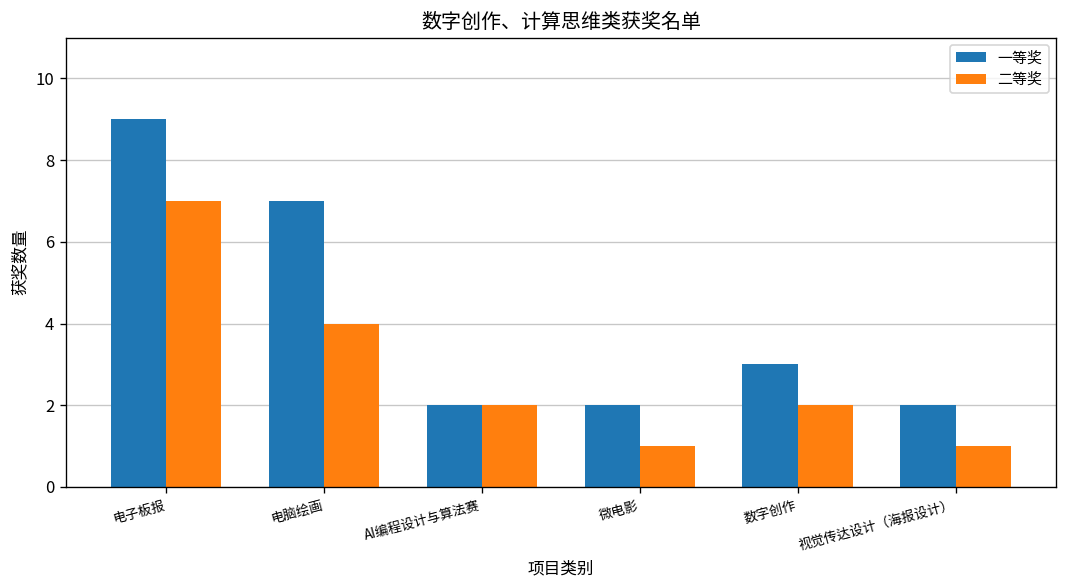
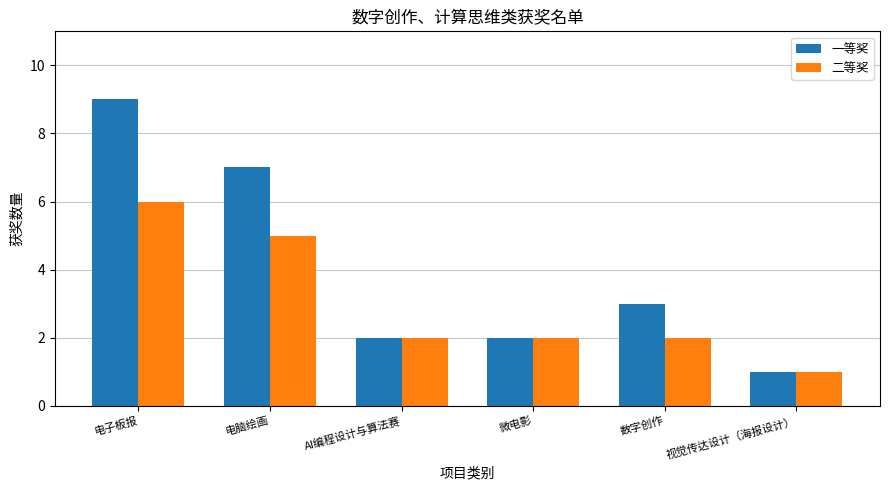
  {
    "一等奖": {
      "电子板报": 9,
      "电脑绘画": 7,
      "AI编程设计与算法赛": 2,
      "微电影": 2,
      "数字创作": 3,
-     "视觉传达设计（海报设计）": 2
+     "视觉传达设计（海报设计）": 1
    },
    "二等奖": {
-     "电子板报": 7,
-     "电脑绘画": 4,
+     "电子板报": 6,
+     "电脑绘画": 5,
      "AI编程设计与算法赛": 2,
-     "微电影": 1,
+     "微电影": 2,
      "数字创作": 2,
      "视觉传达设计（海报设计）": 1
    }
  }
